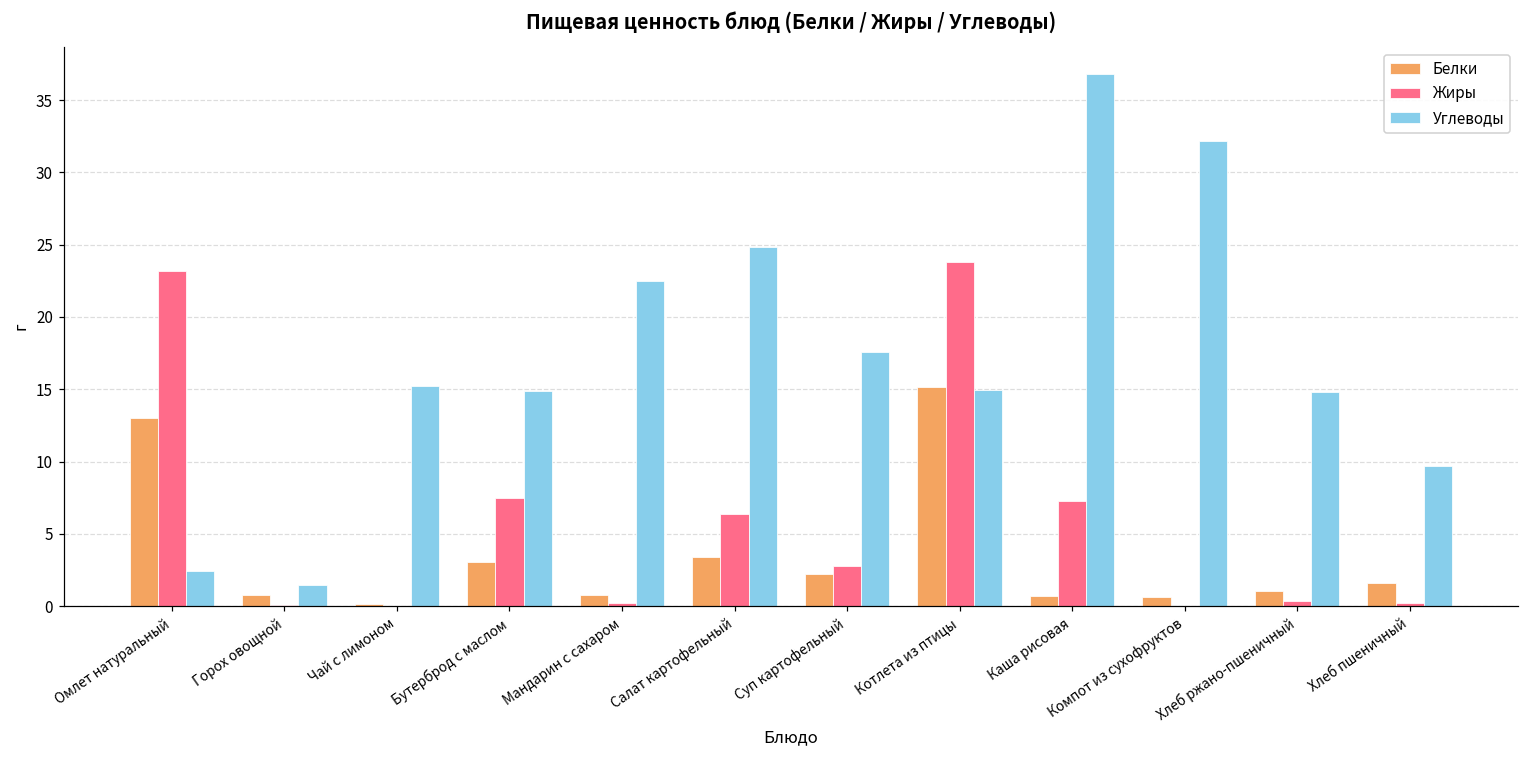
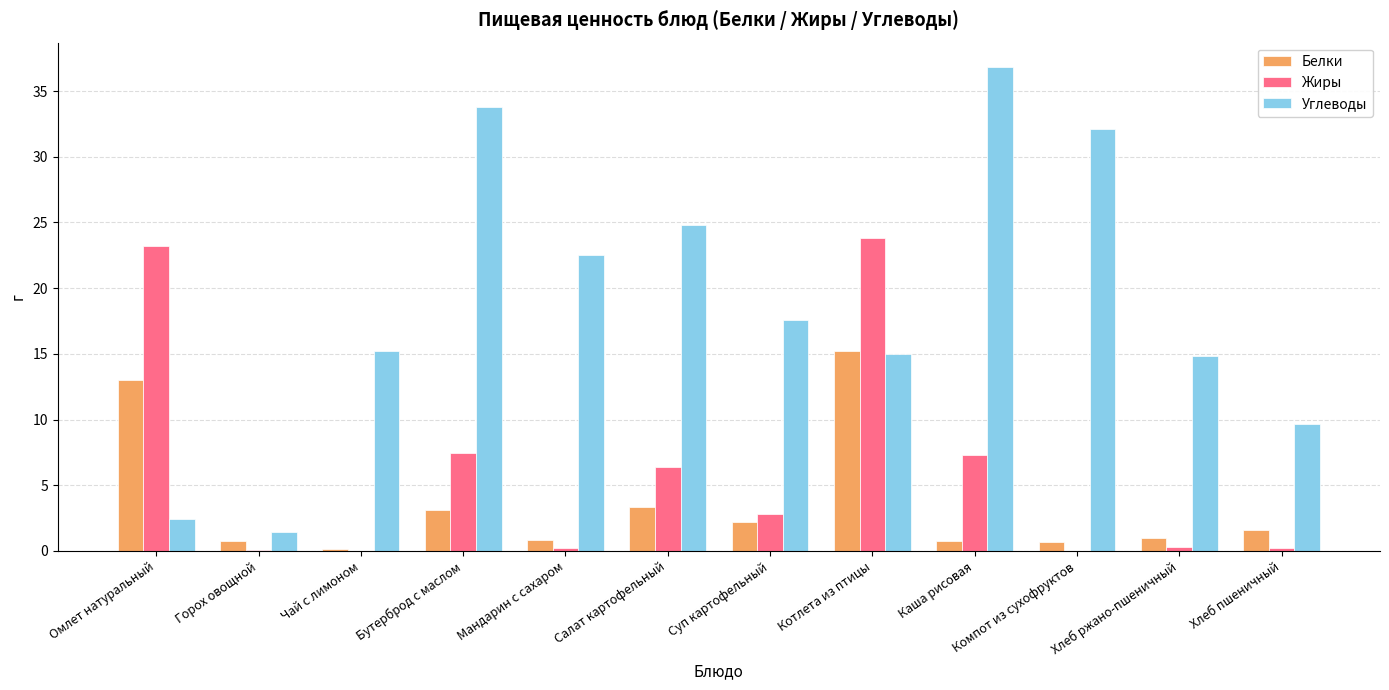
  {
    "Белки": {
      "Омлет натуральный": 13.0,
      "Горох овощной": 0.8,
      "Бутерброд с маслом": 3.1,
      "Мандарин с сахаром": 0.8,
      "Салат картофельный": 3.4,
      "Суп картофельный": 2.2,
      "Котлета из птицы": 15.2,
      "Каша рисовая": 0.7,
      "Компот из сухофруктов": 0.7,
      "Хлеб ржано-пшеничный": 1.0,
      "Хлеб пшеничный": 1.6
    },
    "Жиры": {
      "Омлет натуральный": 23.2,
      "Бутерброд с маслом": 7.5,
      "Мандарин с сахаром": 0.2,
      "Салат картофельный": 6.4,
      "Суп картофельный": 2.8,
      "Котлета из птицы": 23.8,
      "Каша рисовая": 7.3,
      "Хлеб ржано-пшеничный": 0.3,
      "Хлеб пшеничный": 0.2
    },
    "Углеводы": {
      "Омлет натуральный": 2.5,
      "Горох овощной": 1.4,
      "Чай с лимоном": 15.2,
-     "Бутерброд с маслом": 14.9,
+     "Бутерброд с маслом": 33.8,
      "Мандарин с сахаром": 22.5,
      "Салат картофельный": 24.8,
      "Суп картофельный": 17.6,
      "Котлета из птицы": 15.0,
      "Каша рисовая": 36.8,
      "Компот из сухофруктов": 32.1,
      "Хлеб ржано-пшеничный": 14.8,
      "Хлеб пшеничный": 9.7
    }
  }
